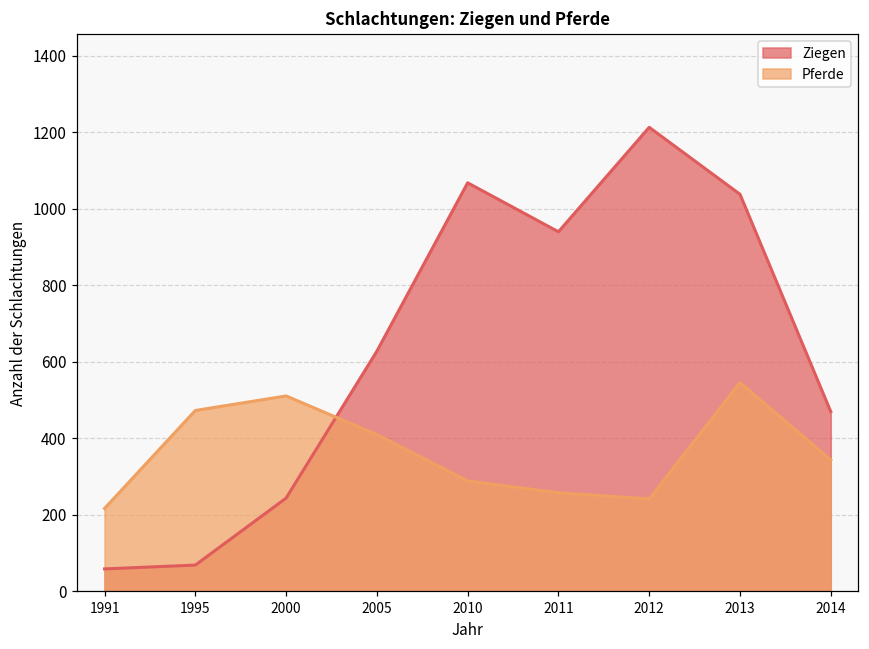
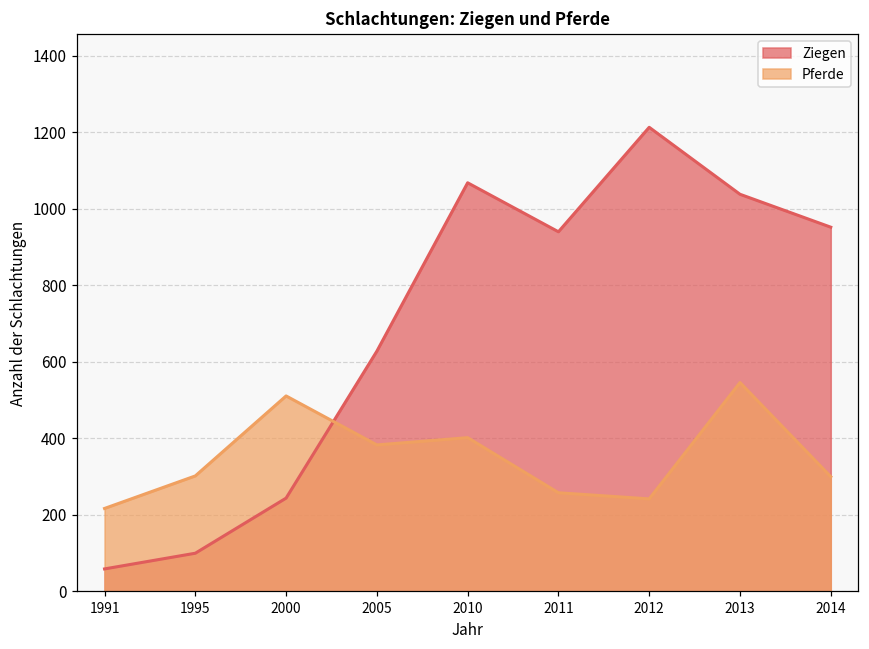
  {
    "Ziegen": {
      "1991": 60,
-     "1995": 70,
+     "1995": 100,
      "2000": 240,
      "2005": 630,
      "2010": 1070,
      "2011": 940,
      "2012": 1210,
      "2013": 1040,
-     "2014": 470
+     "2014": 950
    },
    "Pferde": {
      "1991": 220,
-     "1995": 470,
+     "1995": 300,
      "2000": 510,
-     "2005": 410,
-     "2010": 290,
+     "2005": 380,
+     "2010": 400,
      "2011": 260,
      "2012": 240,
      "2013": 550,
-     "2014": 340
+     "2014": 300
    }
  }
